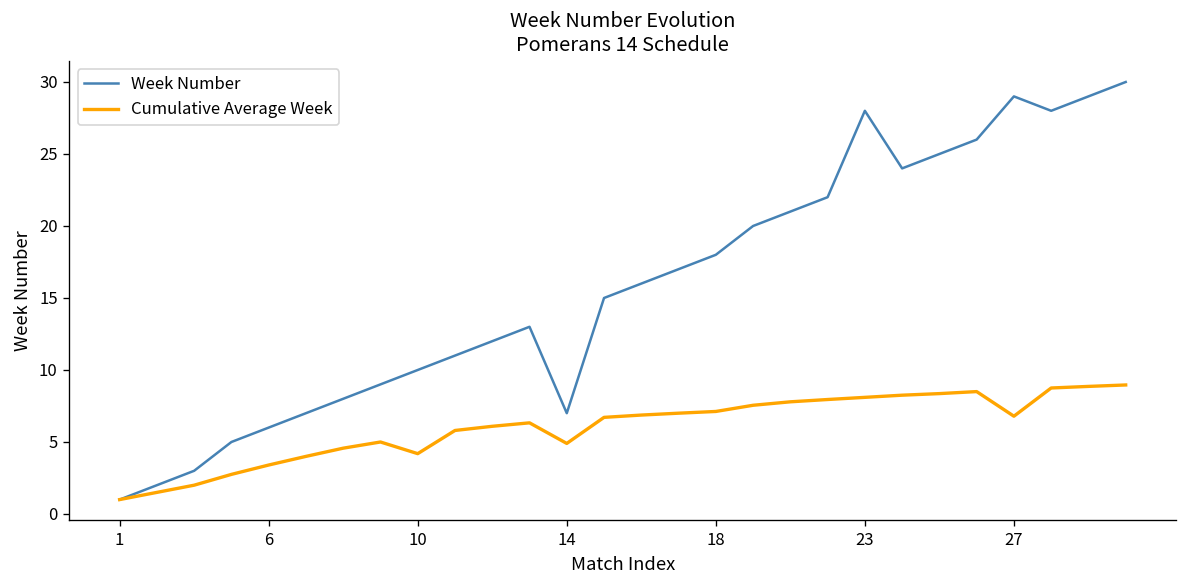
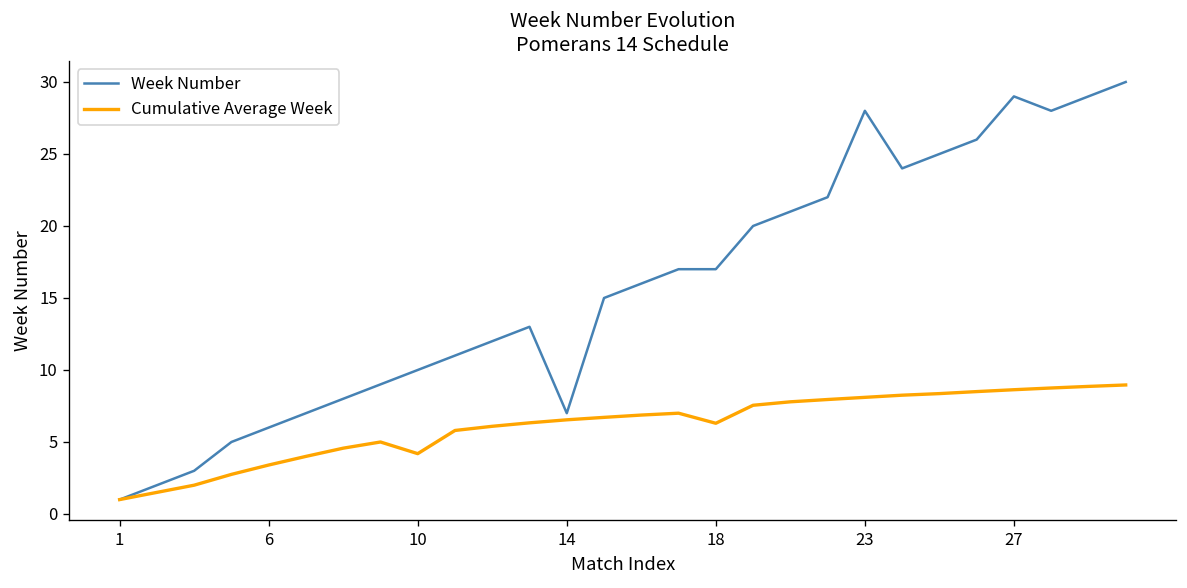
  {
    "Week Number": {
      "6": 6,
      "10": 10,
      "14": 7,
-     "18": 18,
+     "18": 17,
      "23": 28,
      "27": 29
    },
    "Cumulative Average Week": {
      "6": 3.4,
      "10": 4.2,
-     "14": 4.9,
-     "18": 7.1,
+     "14": 6.5,
+     "18": 6.3,
      "23": 8.1,
-     "27": 6.8
+     "27": 8.6
    }
  }
